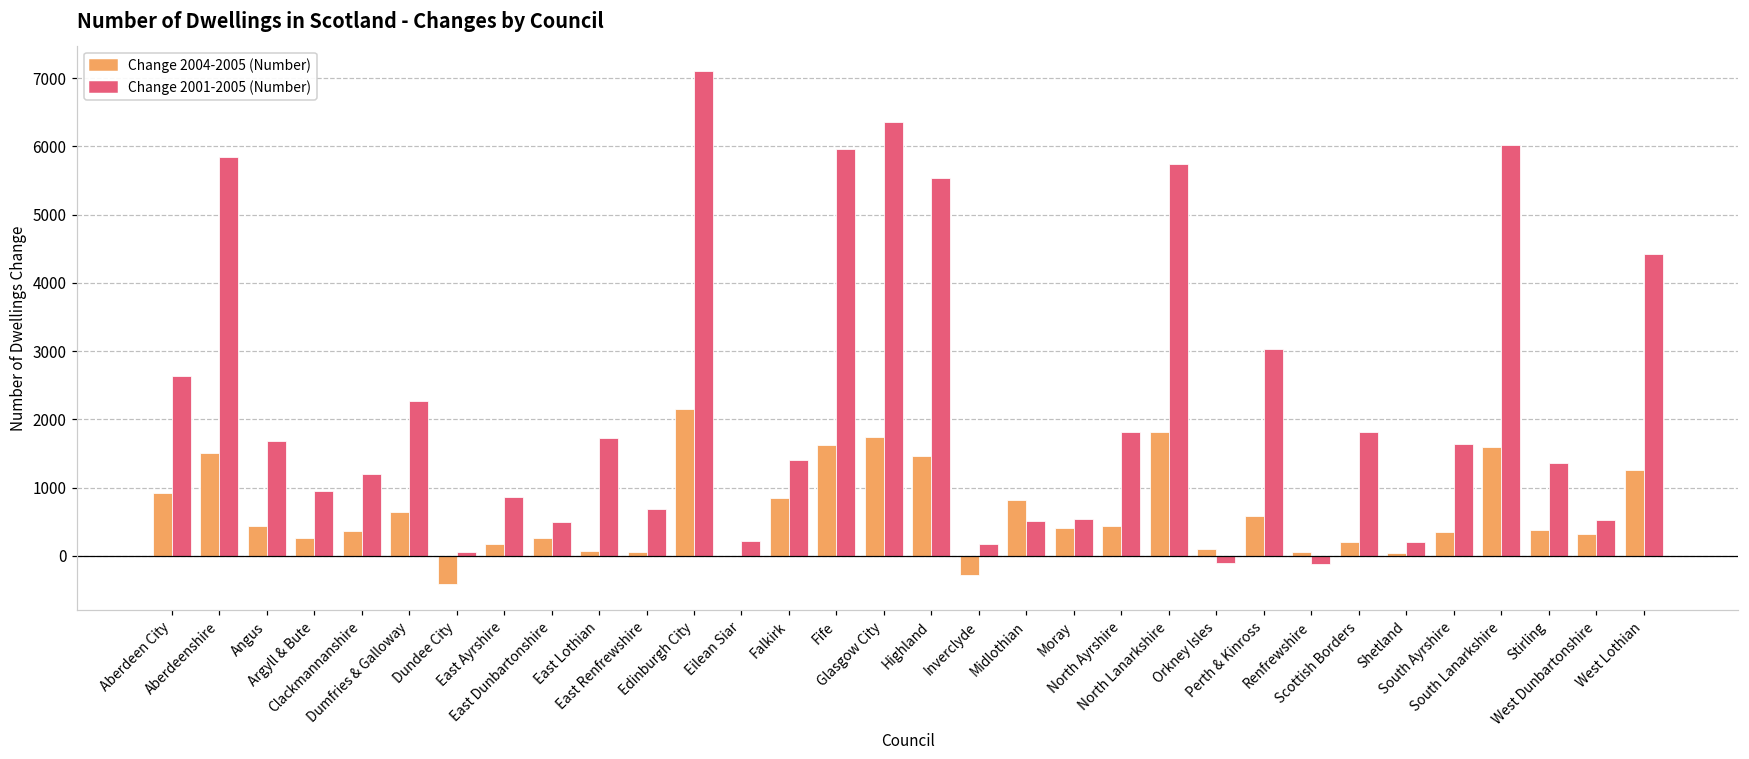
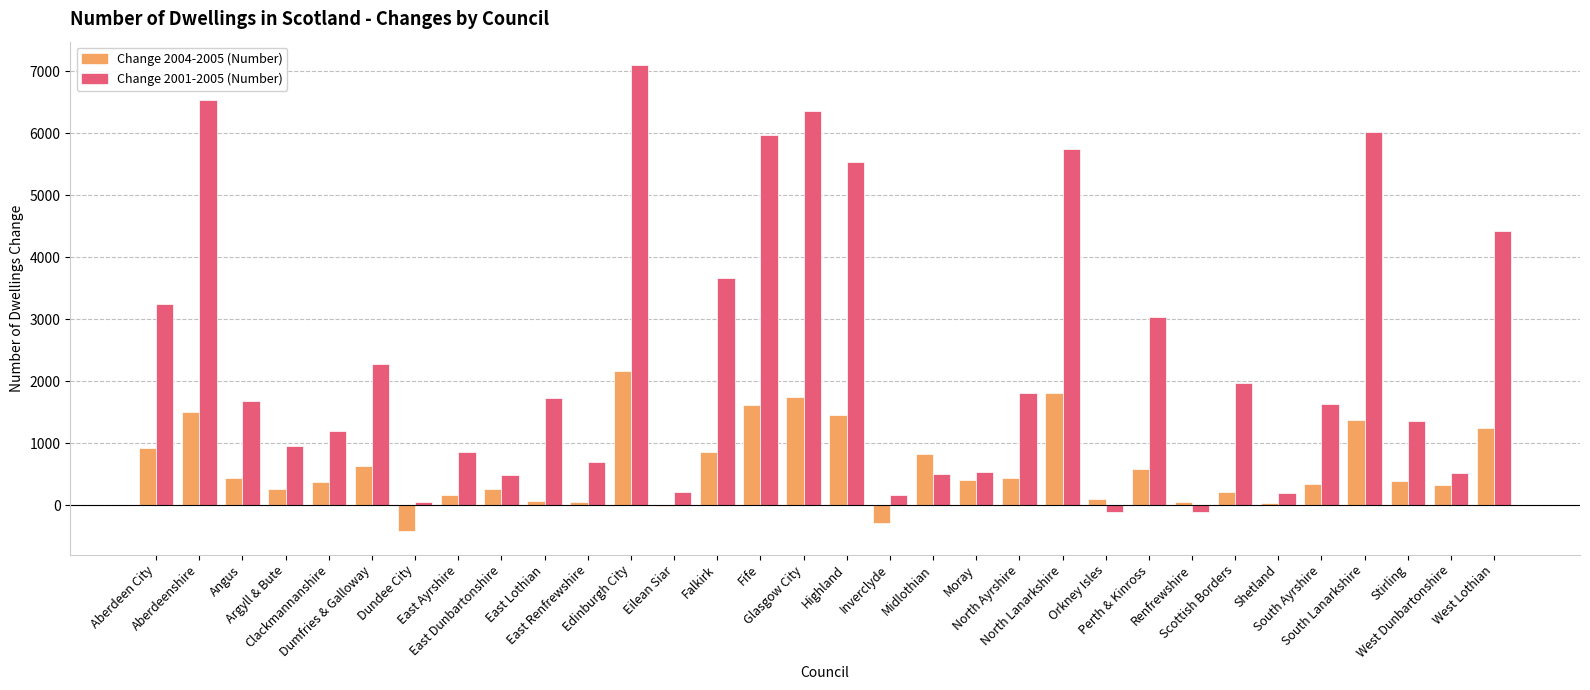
  {
    "Change 2004-2005 (Number)": {
      "Aberdeen City": 900,
      "Aberdeenshire": 1500,
      "Angus": 400,
      "Argyll & Bute": 300,
      "Clackmannanshire": 400,
      "Dumfries & Galloway": 600,
      "Dundee City": -400,
      "East Ayrshire": 200,
      "East Dunbartonshire": 300,
      "East Lothian": 100,
      "East Renfrewshire": 100,
      "Edinburgh City": 2200,
      "Falkirk": 900,
      "Fife": 1600,
      "Glasgow City": 1700,
      "Highland": 1500,
      "Inverclyde": -300,
      "Midlothian": 800,
      "Moray": 400,
      "North Ayrshire": 400,
      "North Lanarkshire": 1800,
      "Orkney Isles": 100,
      "Perth & Kinross": 600,
      "Renfrewshire": 100,
      "Scottish Borders": 200,
      "South Ayrshire": 300,
-     "South Lanarkshire": 1600,
+     "South Lanarkshire": 1400,
      "Stirling": 400,
      "West Dunbartonshire": 300,
      "West Lothian": 1300
    },
    "Change 2001-2005 (Number)": {
-     "Aberdeen City": 2600,
-     "Aberdeenshire": 5900,
+     "Aberdeen City": 3200,
+     "Aberdeenshire": 6500,
      "Angus": 1700,
      "Argyll & Bute": 1000,
      "Clackmannanshire": 1200,
      "Dumfries & Galloway": 2300,
      "Dundee City": 100,
      "East Ayrshire": 900,
      "East Dunbartonshire": 500,
      "East Lothian": 1700,
      "East Renfrewshire": 700,
      "Edinburgh City": 7100,
      "Eilean Siar": 200,
-     "Falkirk": 1400,
+     "Falkirk": 3700,
      "Fife": 6000,
      "Glasgow City": 6400,
      "Highland": 5500,
      "Inverclyde": 200,
      "Midlothian": 500,
      "Moray": 500,
      "North Ayrshire": 1800,
      "North Lanarkshire": 5700,
      "Orkney Isles": -100,
      "Perth & Kinross": 3000,
      "Renfrewshire": -100,
-     "Scottish Borders": 1800,
+     "Scottish Borders": 2000,
      "Shetland": 200,
      "South Ayrshire": 1600,
      "South Lanarkshire": 6000,
      "Stirling": 1400,
      "West Dunbartonshire": 500,
      "West Lothian": 4400
    }
  }
